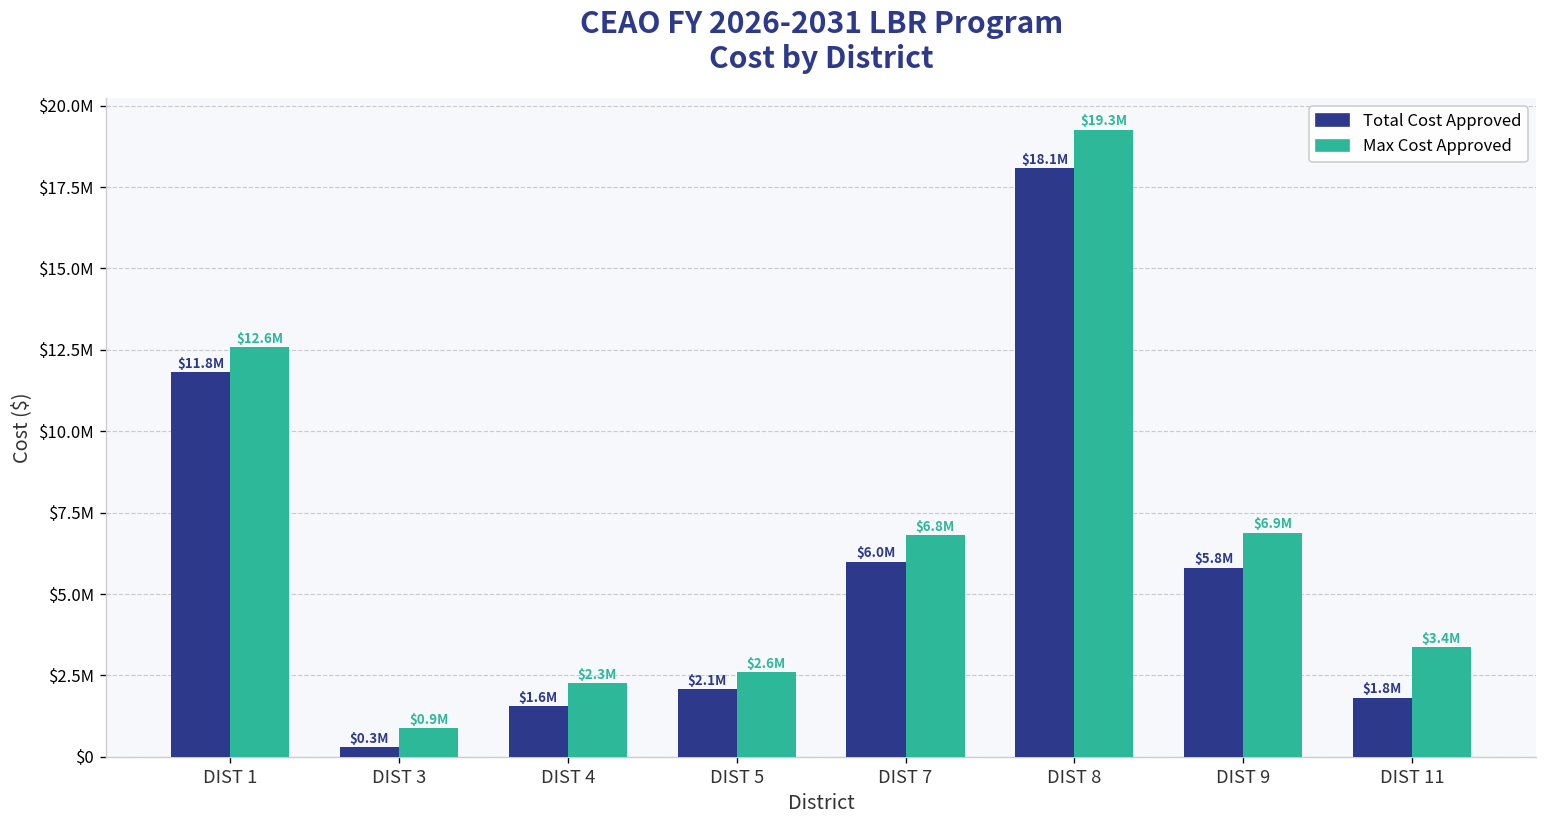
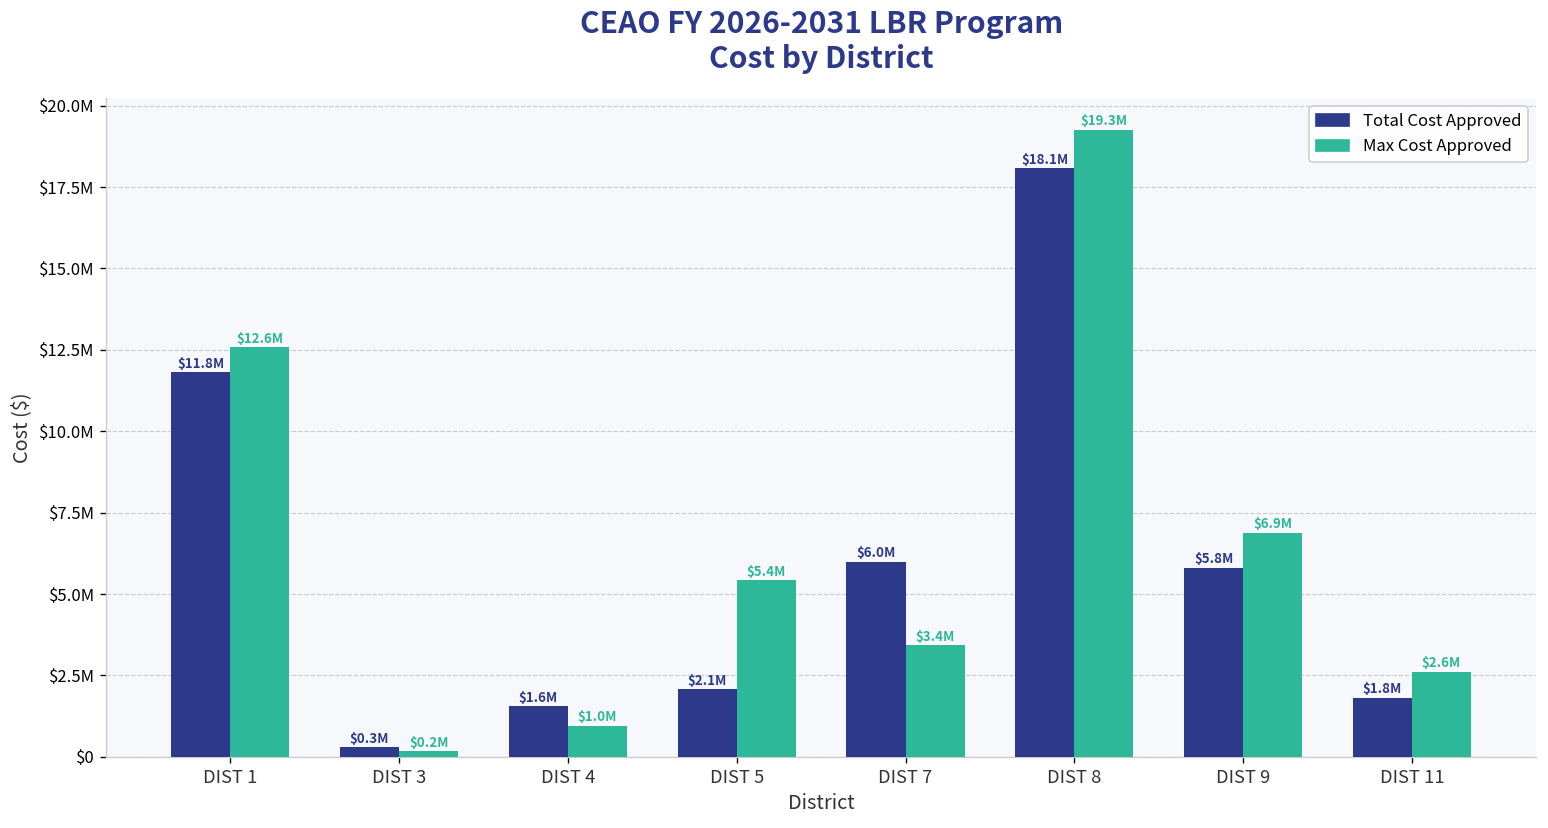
  {
    "Total Cost Approved": {
      "DIST 1": "$11.8M",
      "DIST 3": "$0.3M",
      "DIST 4": "$1.6M",
      "DIST 5": "$2.1M",
      "DIST 7": "$6.0M",
      "DIST 8": "$18.1M",
      "DIST 9": "$5.8M",
      "DIST 11": "$1.8M"
    },
    "Max Cost Approved": {
      "DIST 1": "$12.6M",
-     "DIST 3": "$0.9M",
-     "DIST 4": "$2.3M",
-     "DIST 5": "$2.6M",
-     "DIST 7": "$6.8M",
+     "DIST 3": "$0.2M",
+     "DIST 4": "$1.0M",
+     "DIST 5": "$5.4M",
+     "DIST 7": "$3.4M",
      "DIST 8": "$19.3M",
      "DIST 9": "$6.9M",
-     "DIST 11": "$3.4M"
+     "DIST 11": "$2.6M"
    }
  }
